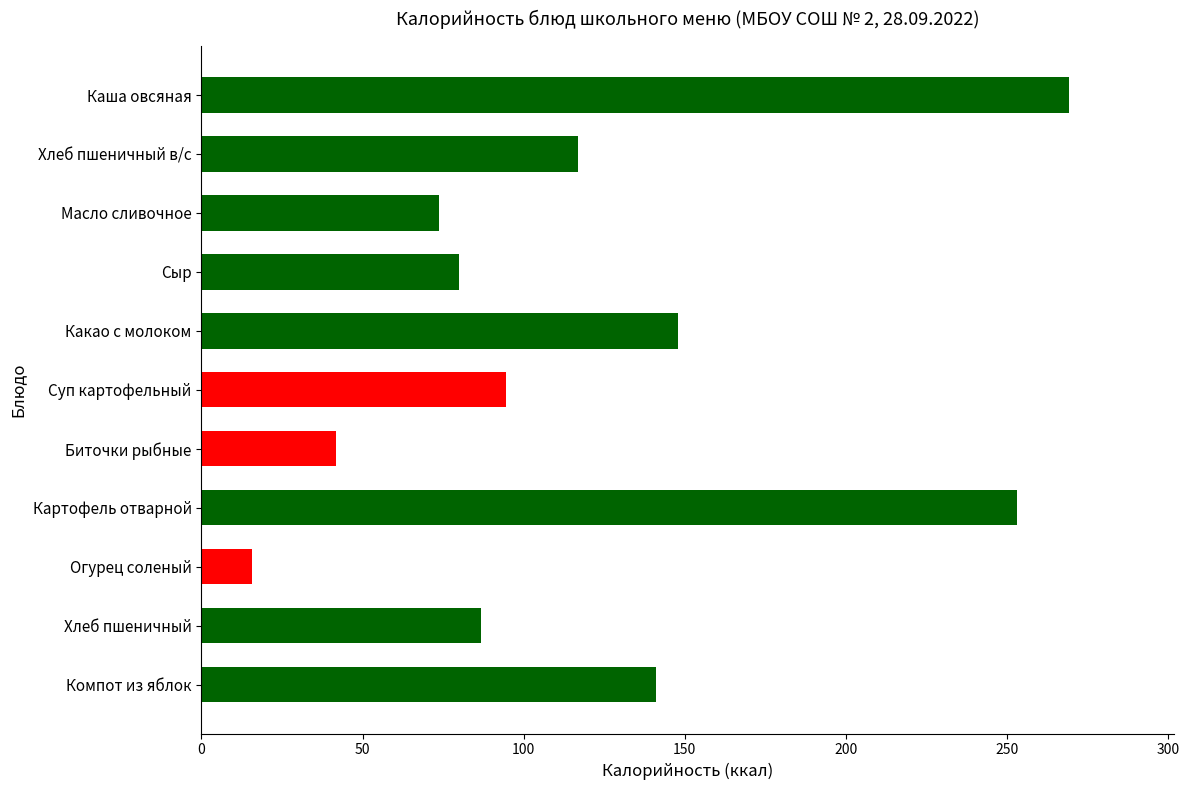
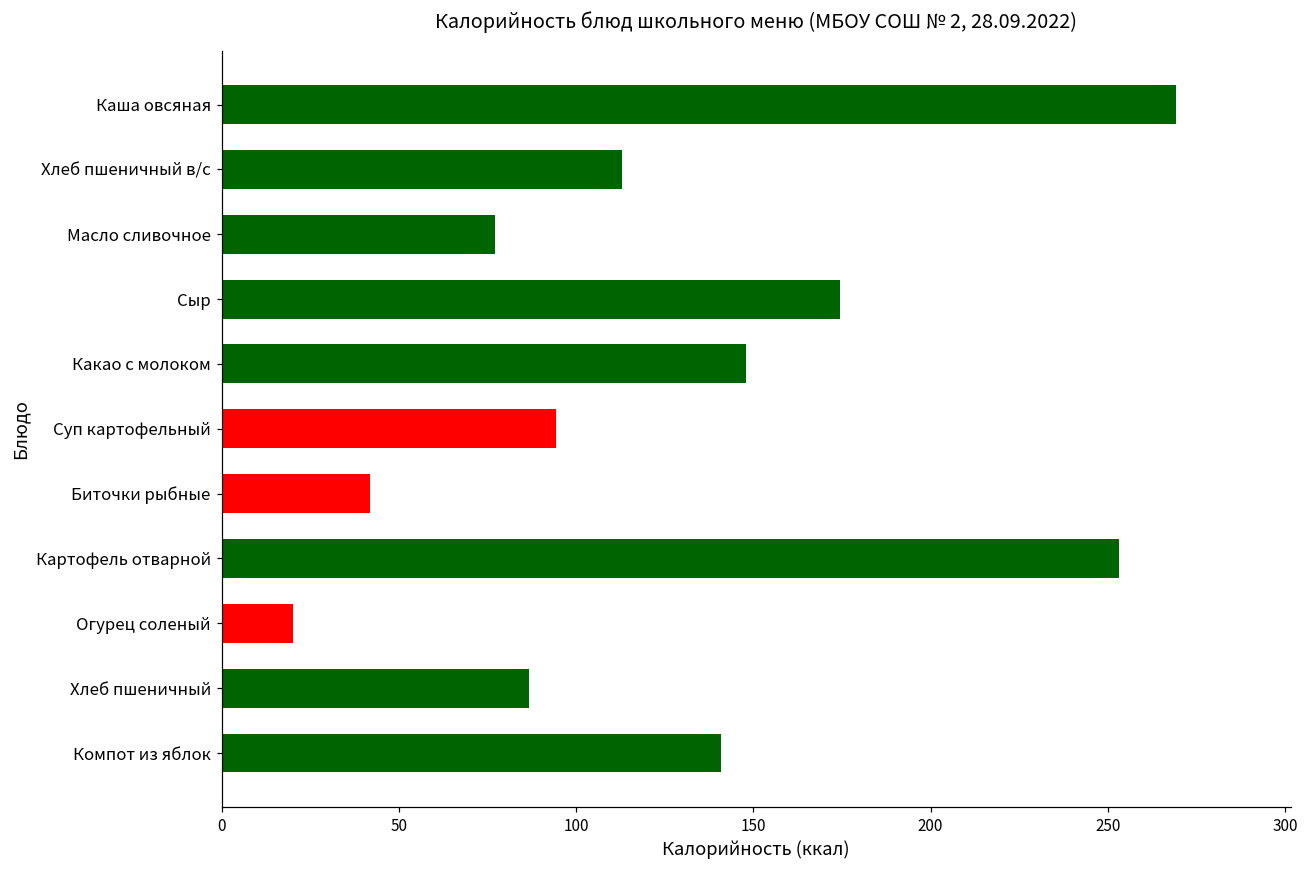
  {
    "Каша овсяная": 269,
-   "Хлеб пшеничный в/с": 117,
-   "Масло сливочное": 74,
-   "Сыр": 80,
+   "Хлеб пшеничный в/с": 113,
+   "Масло сливочное": 77,
+   "Сыр": 175,
    "Какао с молоком": 148,
    "Суп картофельный": 94,
    "Биточки рыбные": 42,
    "Картофель отварной": 253,
-   "Огурец соленый": 16,
+   "Огурец соленый": 20,
    "Хлеб пшеничный": 87,
    "Компот из яблок": 141
  }
